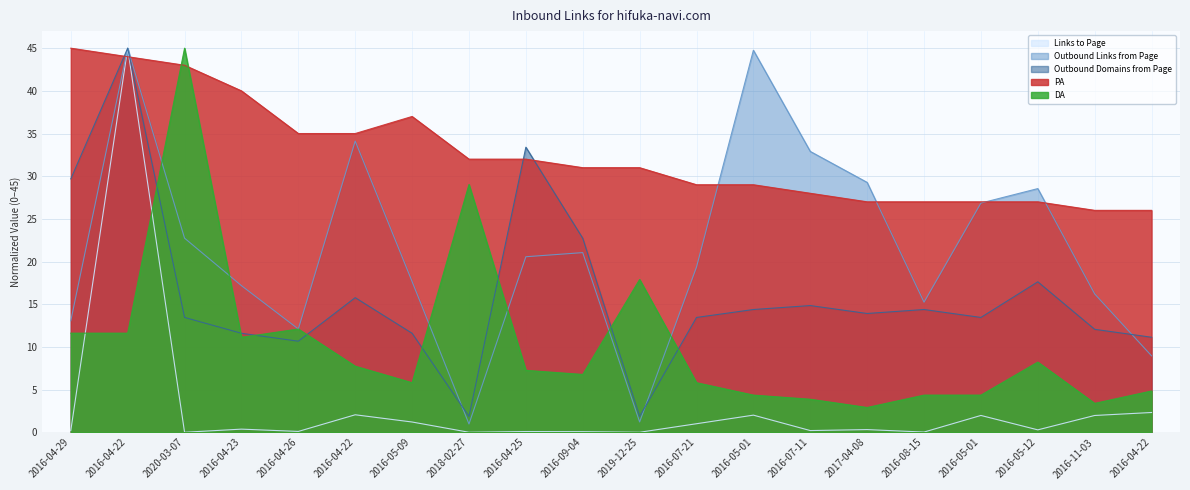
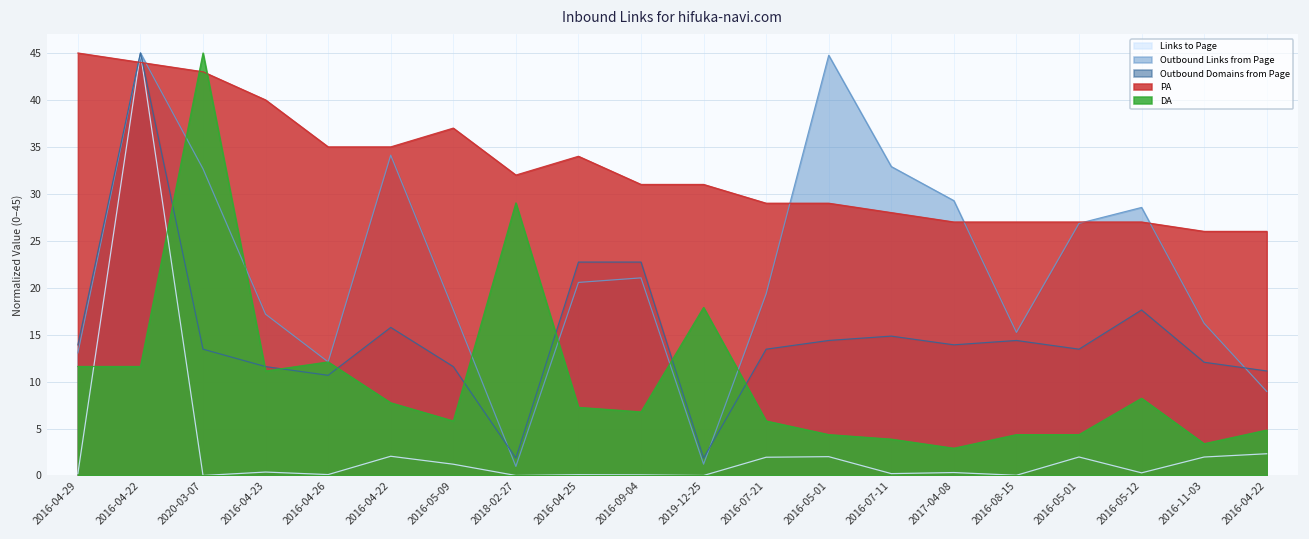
  {
    "Links to Page": {
      "2016-04-29": 0,
      "2020-03-07": 0,
      "2016-04-23": 0,
      "2016-04-26": 0,
      "2016-05-09": 1,
      "2018-02-27": 0,
      "2016-04-25": 0,
      "2016-09-04": 0,
      "2019-12-25": 0,
-     "2016-07-21": 1,
+     "2016-07-21": 2,
      "2016-07-11": 0,
      "2017-04-08": 0,
      "2016-08-15": 0,
      "2016-05-12": 0,
      "2016-11-03": 2
    },
    "Outbound Links from Page": {
      "2016-04-29": 13,
-     "2020-03-07": 23,
+     "2020-03-07": 33,
      "2016-04-23": 17,
      "2016-05-09": 18,
      "2018-02-27": 1,
      "2016-04-25": 21,
      "2016-09-04": 21,
      "2019-12-25": 1,
      "2016-07-21": 19,
      "2016-07-11": 33,
      "2017-04-08": 29,
      "2016-08-15": 15,
      "2016-05-12": 29,
      "2016-11-03": 16
    },
    "Outbound Domains from Page": {
-     "2016-04-29": 30,
+     "2016-04-29": 14,
      "2020-03-07": 13,
      "2016-04-23": 12,
      "2016-04-26": 11,
      "2016-05-09": 12,
      "2018-02-27": 2,
-     "2016-04-25": 33,
+     "2016-04-25": 23,
      "2016-09-04": 23,
      "2019-12-25": 2,
      "2016-07-21": 13,
      "2016-07-11": 15,
      "2017-04-08": 14,
      "2016-08-15": 14,
      "2016-05-12": 18,
      "2016-11-03": 12
    },
    "PA": {
      "2016-04-29": 45,
      "2020-03-07": 43,
      "2016-04-23": 40,
      "2016-04-26": 35,
      "2016-05-09": 37,
      "2018-02-27": 32,
-     "2016-04-25": 32,
+     "2016-04-25": 34,
      "2016-09-04": 31,
      "2019-12-25": 31,
      "2016-07-21": 29,
      "2016-07-11": 28,
      "2017-04-08": 27,
      "2016-08-15": 27,
      "2016-05-12": 27,
      "2016-11-03": 26
    },
    "DA": {
      "2016-04-29": 12,
      "2020-03-07": 45,
      "2016-04-23": 11,
      "2016-05-09": 6,
      "2018-02-27": 29,
      "2016-04-25": 7,
      "2016-09-04": 7,
      "2019-12-25": 18,
      "2016-07-21": 6,
      "2016-07-11": 4,
      "2017-04-08": 3,
      "2016-08-15": 4,
      "2016-05-12": 8,
      "2016-11-03": 3
    }
  }
